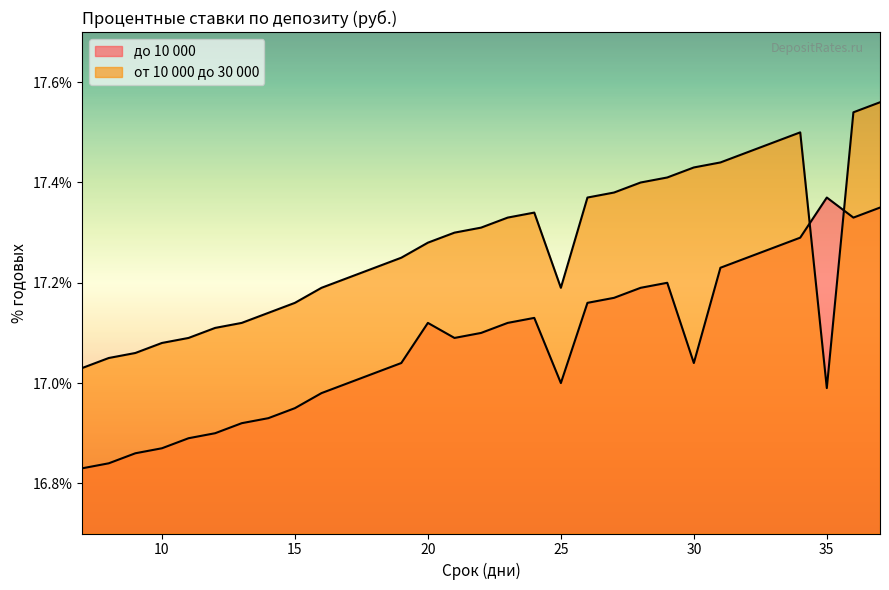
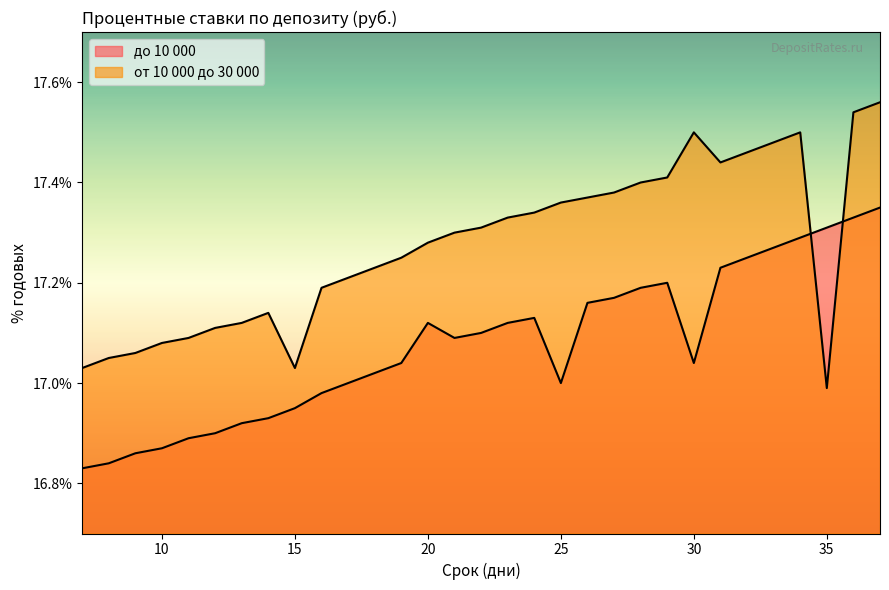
  {
    "до 10 000": {
      "10": "16.87%",
      "15": "16.95%",
      "20": "17.12%",
      "25": "17.00%",
      "30": "17.04%",
-     "35": "17.37%"
+     "35": "17.31%"
    },
    "от 10 000 до 30 000": {
      "10": "17.08%",
-     "15": "17.16%",
+     "15": "17.03%",
      "20": "17.28%",
-     "25": "17.19%",
-     "30": "17.43%",
+     "25": "17.36%",
+     "30": "17.50%",
      "35": "16.99%"
    }
  }
